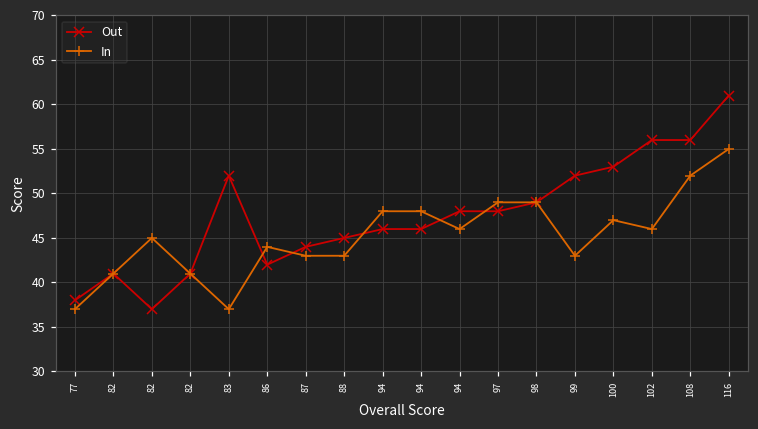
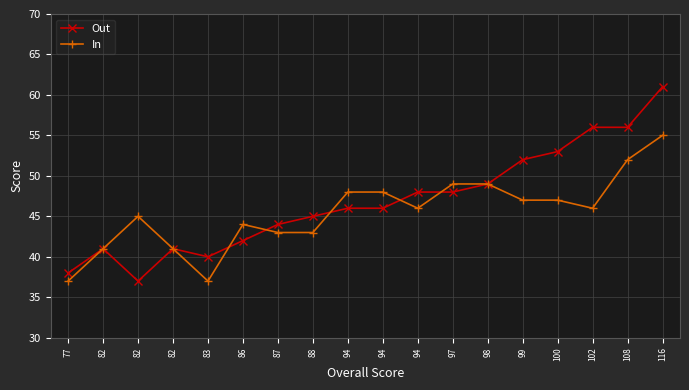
  {
    "Out": {
      "77": 38,
-     "83": 52,
+     "83": 40,
      "86": 42,
      "87": 44,
      "88": 45,
      "97": 48,
      "99": 52,
      "100": 53,
      "102": 56,
      "108": 56,
      "116": 61
    },
    "In": {
      "77": 37,
      "83": 37,
      "86": 44,
      "87": 43,
      "88": 43,
      "97": 49,
-     "99": 43,
+     "99": 47,
      "100": 47,
      "102": 46,
      "108": 52,
      "116": 55
    }
  }
